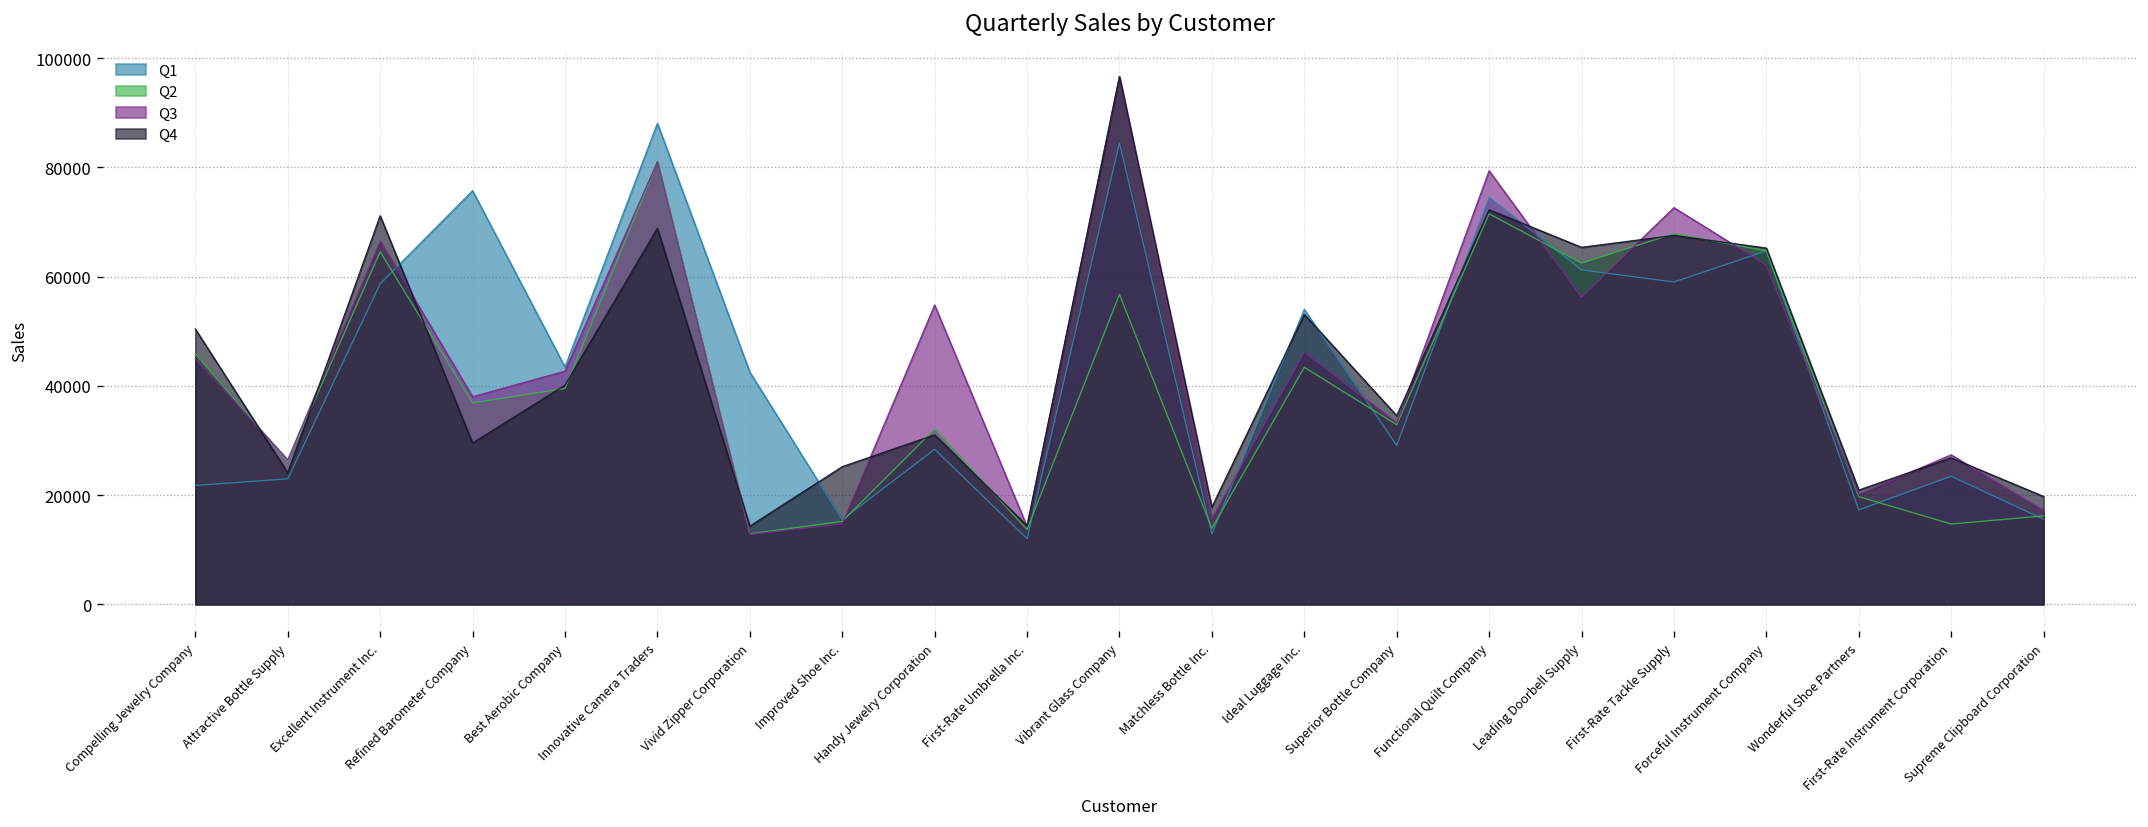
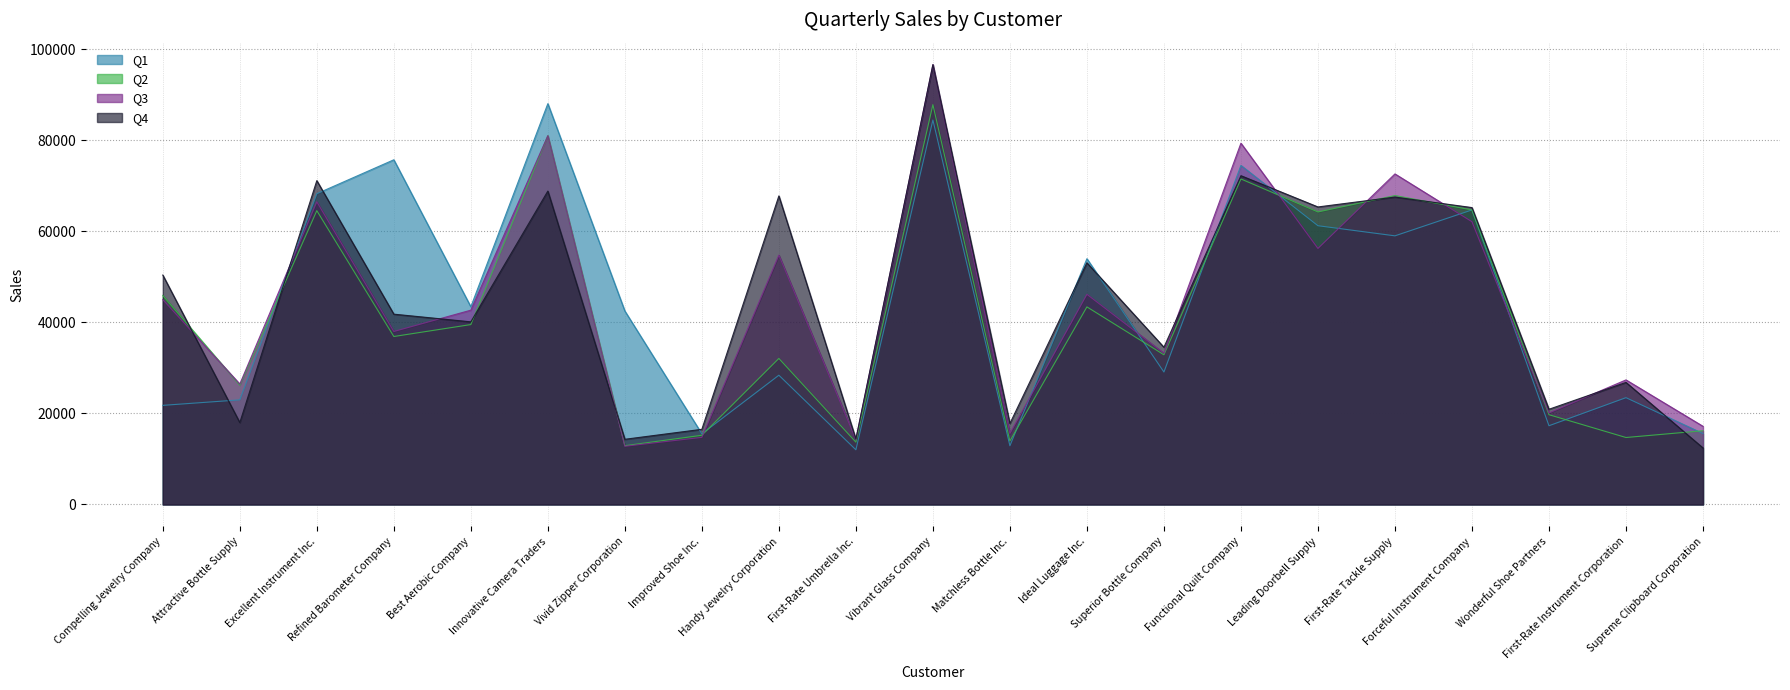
  {
    "Q1": {
      "Compelling Jewelry Company": 22000,
      "Attractive Bottle Supply": 23000,
-     "Excellent Instrument Inc.": 59000,
+     "Excellent Instrument Inc.": 68000,
      "Refined Barometer Company": 76000,
      "Best Aerobic Company": 43000,
      "Innovative Camera Traders": 88000,
      "Vivid Zipper Corporation": 43000,
      "Handy Jewelry Corporation": 28000,
      "First-Rate Umbrella Inc.": 12000,
      "Vibrant Glass Company": 84000,
      "Matchless Bottle Inc.": 13000,
      "Ideal Luggage Inc.": 54000,
      "Superior Bottle Company": 29000,
      "Functional Quilt Company": 74000,
      "Leading Doorbell Supply": 61000,
      "First-Rate Tackle Supply": 59000,
      "Wonderful Shoe Partners": 17000,
      "First-Rate Instrument Corporation": 23000,
      "Supreme Clipboard Corporation": 16000
    },
    "Q2": {
      "Compelling Jewelry Company": 46000,
      "Excellent Instrument Inc.": 65000,
      "Refined Barometer Company": 37000,
      "Best Aerobic Company": 40000,
      "Handy Jewelry Corporation": 32000,
-     "Vibrant Glass Company": 57000,
+     "Vibrant Glass Company": 88000,
      "Matchless Bottle Inc.": 14000,
      "Ideal Luggage Inc.": 43000,
      "Functional Quilt Company": 72000,
-     "Leading Doorbell Supply": 62000,
+     "Leading Doorbell Supply": 64000,
      "First-Rate Instrument Corporation": 15000,
      "Supreme Clipboard Corporation": 16000
    },
    "Q3": {
      "Compelling Jewelry Company": 45000,
      "Excellent Instrument Inc.": 66000,
      "Refined Barometer Company": 38000,
      "Best Aerobic Company": 43000,
      "Handy Jewelry Corporation": 55000,
      "Matchless Bottle Inc.": 16000,
      "Ideal Luggage Inc.": 46000,
      "Functional Quilt Company": 79000,
      "Leading Doorbell Supply": 56000,
      "First-Rate Tackle Supply": 73000,
      "Forceful Instrument Company": 62000,
      "Supreme Clipboard Corporation": 17000
    },
    "Q4": {
      "Compelling Jewelry Company": 50000,
-     "Attractive Bottle Supply": 24000,
+     "Attractive Bottle Supply": 18000,
      "Excellent Instrument Inc.": 71000,
-     "Refined Barometer Company": 30000,
+     "Refined Barometer Company": 42000,
      "Best Aerobic Company": 40000,
      "Innovative Camera Traders": 69000,
      "Vivid Zipper Corporation": 14000,
-     "Improved Shoe Inc.": 25000,
-     "Handy Jewelry Corporation": 31000,
+     "Improved Shoe Inc.": 17000,
+     "Handy Jewelry Corporation": 68000,
      "Matchless Bottle Inc.": 18000,
      "Ideal Luggage Inc.": 53000,
      "Superior Bottle Company": 35000,
      "Functional Quilt Company": 72000,
      "Leading Doorbell Supply": 65000,
      "Wonderful Shoe Partners": 21000,
-     "Supreme Clipboard Corporation": 20000
+     "Supreme Clipboard Corporation": 12000
    }
  }
